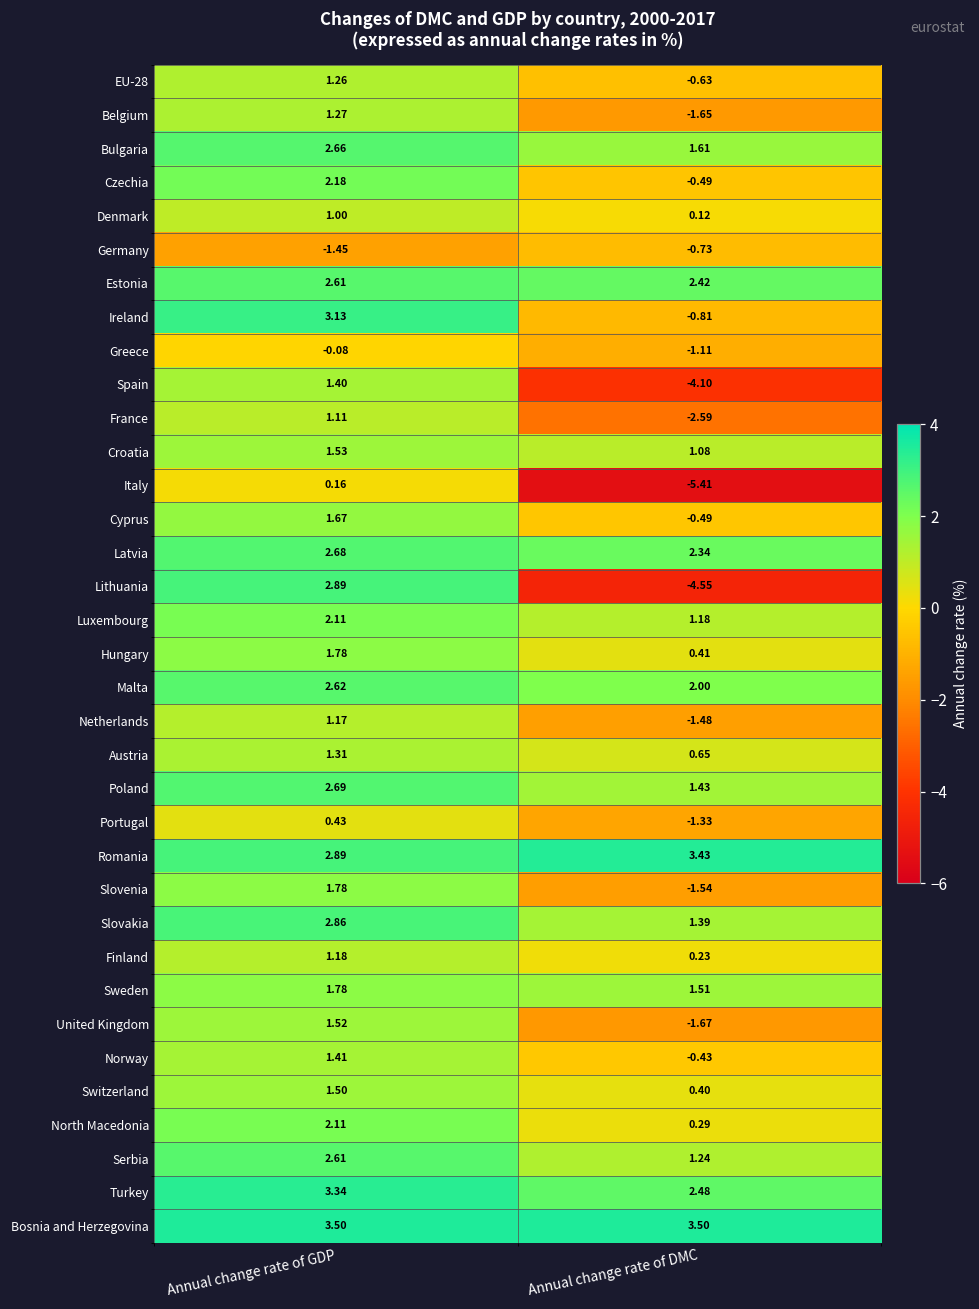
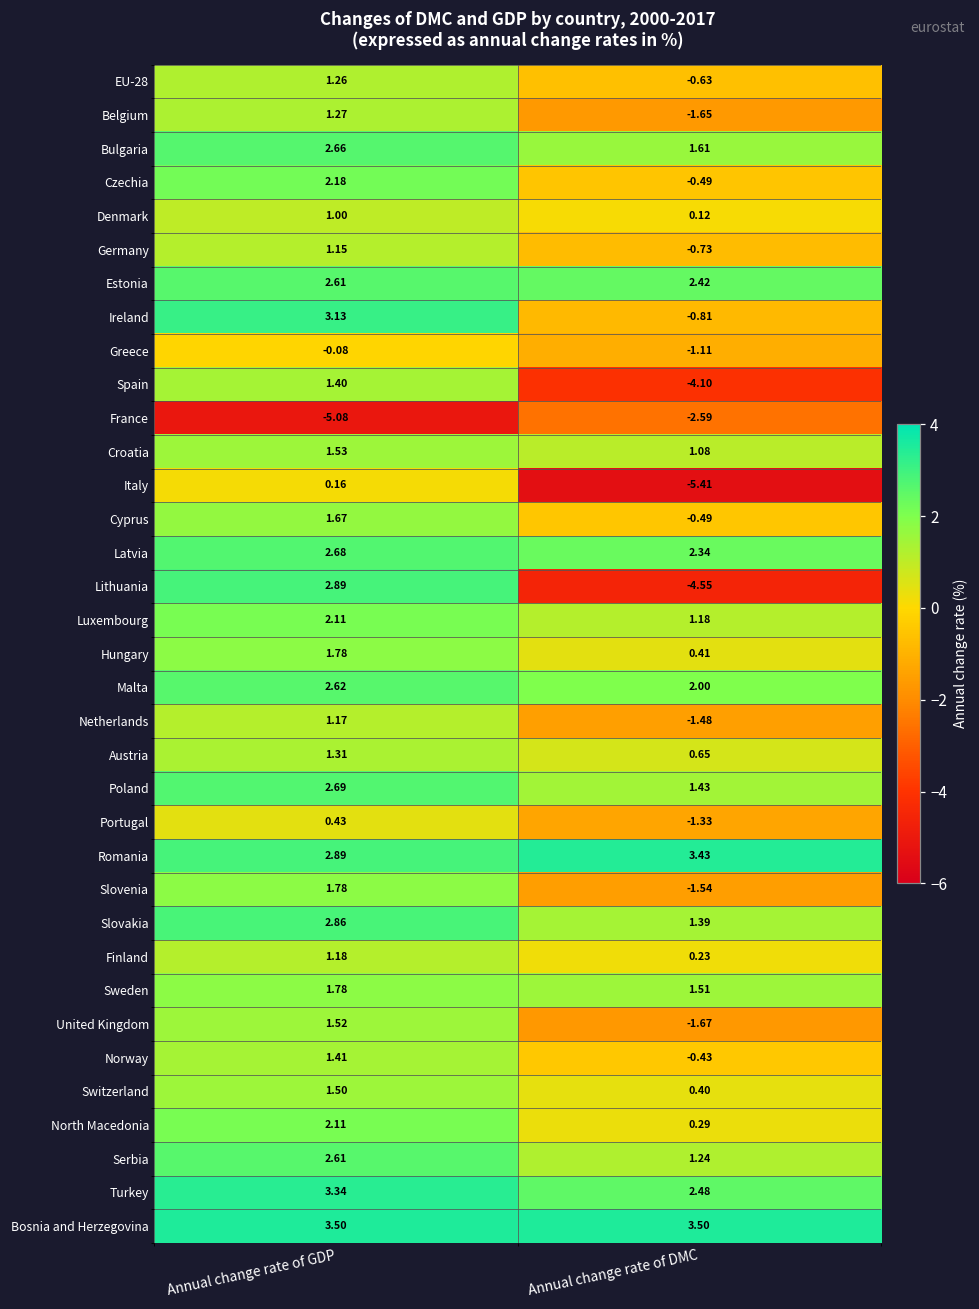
  {
    "EU-28": {
      "Annual change rate of GDP": 1.26,
      "Annual change rate of DMC": -0.63
    },
    "Belgium": {
      "Annual change rate of GDP": 1.27,
      "Annual change rate of DMC": -1.65
    },
    "Bulgaria": {
      "Annual change rate of GDP": 2.66,
      "Annual change rate of DMC": 1.61
    },
    "Czechia": {
      "Annual change rate of GDP": 2.18,
      "Annual change rate of DMC": -0.49
    },
    "Denmark": {
      "Annual change rate of GDP": 1.00,
      "Annual change rate of DMC": 0.12
    },
    "Germany": {
-     "Annual change rate of GDP": -1.45,
+     "Annual change rate of GDP": 1.15,
      "Annual change rate of DMC": -0.73
    },
    "Estonia": {
      "Annual change rate of GDP": 2.61,
      "Annual change rate of DMC": 2.42
    },
    "Ireland": {
      "Annual change rate of GDP": 3.13,
      "Annual change rate of DMC": -0.81
    },
    "Greece": {
      "Annual change rate of GDP": -0.08,
      "Annual change rate of DMC": -1.11
    },
    "Spain": {
      "Annual change rate of GDP": 1.40,
      "Annual change rate of DMC": -4.10
    },
    "France": {
-     "Annual change rate of GDP": 1.11,
+     "Annual change rate of GDP": -5.08,
      "Annual change rate of DMC": -2.59
    },
    "Croatia": {
      "Annual change rate of GDP": 1.53,
      "Annual change rate of DMC": 1.08
    },
    "Italy": {
      "Annual change rate of GDP": 0.16,
      "Annual change rate of DMC": -5.41
    },
    "Cyprus": {
      "Annual change rate of GDP": 1.67,
      "Annual change rate of DMC": -0.49
    },
    "Latvia": {
      "Annual change rate of GDP": 2.68,
      "Annual change rate of DMC": 2.34
    },
    "Lithuania": {
      "Annual change rate of GDP": 2.89,
      "Annual change rate of DMC": -4.55
    },
    "Luxembourg": {
      "Annual change rate of GDP": 2.11,
      "Annual change rate of DMC": 1.18
    },
    "Hungary": {
      "Annual change rate of GDP": 1.78,
      "Annual change rate of DMC": 0.41
    },
    "Malta": {
      "Annual change rate of GDP": 2.62,
      "Annual change rate of DMC": 2.00
    },
    "Netherlands": {
      "Annual change rate of GDP": 1.17,
      "Annual change rate of DMC": -1.48
    },
    "Austria": {
      "Annual change rate of GDP": 1.31,
      "Annual change rate of DMC": 0.65
    },
    "Poland": {
      "Annual change rate of GDP": 2.69,
      "Annual change rate of DMC": 1.43
    },
    "Portugal": {
      "Annual change rate of GDP": 0.43,
      "Annual change rate of DMC": -1.33
    },
    "Romania": {
      "Annual change rate of GDP": 2.89,
      "Annual change rate of DMC": 3.43
    },
    "Slovenia": {
      "Annual change rate of GDP": 1.78,
      "Annual change rate of DMC": -1.54
    },
    "Slovakia": {
      "Annual change rate of GDP": 2.86,
      "Annual change rate of DMC": 1.39
    },
    "Finland": {
      "Annual change rate of GDP": 1.18,
      "Annual change rate of DMC": 0.23
    },
    "Sweden": {
      "Annual change rate of GDP": 1.78,
      "Annual change rate of DMC": 1.51
    },
    "United Kingdom": {
      "Annual change rate of GDP": 1.52,
      "Annual change rate of DMC": -1.67
    },
    "Norway": {
      "Annual change rate of GDP": 1.41,
      "Annual change rate of DMC": -0.43
    },
    "Switzerland": {
      "Annual change rate of GDP": 1.50,
      "Annual change rate of DMC": 0.40
    },
    "North Macedonia": {
      "Annual change rate of GDP": 2.11,
      "Annual change rate of DMC": 0.29
    },
    "Serbia": {
      "Annual change rate of GDP": 2.61,
      "Annual change rate of DMC": 1.24
    },
    "Turkey": {
      "Annual change rate of GDP": 3.34,
      "Annual change rate of DMC": 2.48
    },
    "Bosnia and Herzegovina": {
      "Annual change rate of GDP": 3.50,
      "Annual change rate of DMC": 3.50
    }
  }
